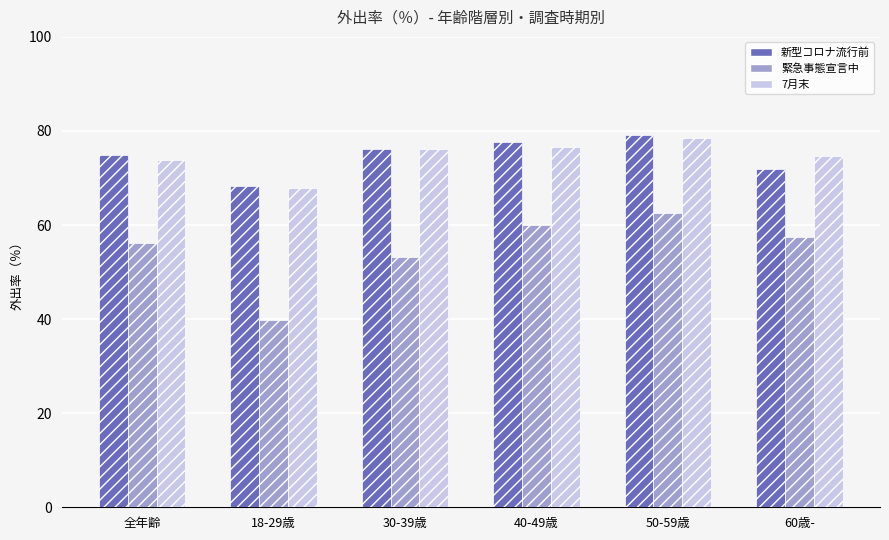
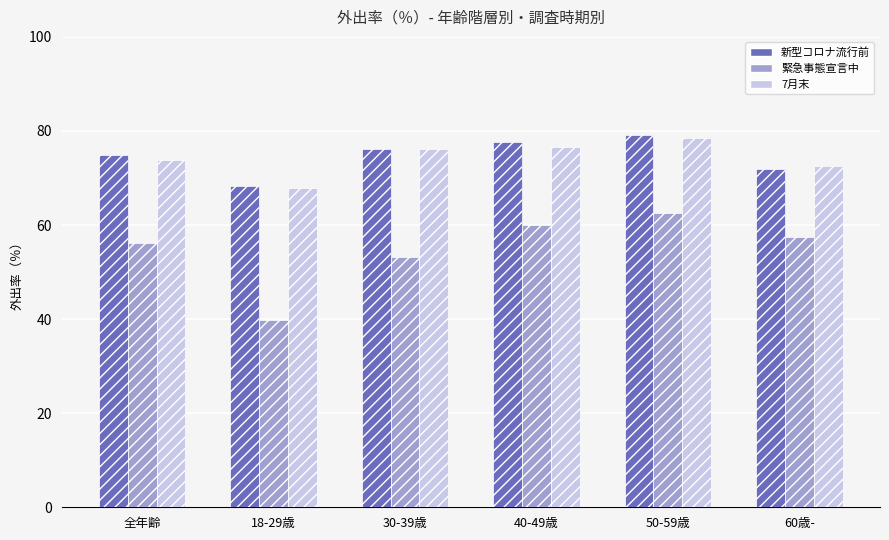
  {
    "新型コロナ流行前": {
      "全年齢": 75,
      "18-29歳": 68,
      "30-39歳": 76,
      "40-49歳": 78,
      "50-59歳": 79,
      "60歳-": 72
    },
    "緊急事態宣言中": {
      "全年齢": 56,
      "18-29歳": 40,
      "30-39歳": 53,
      "40-49歳": 60,
      "50-59歳": 63,
      "60歳-": 57
    },
    "7月末": {
      "全年齢": 74,
      "18-29歳": 68,
      "30-39歳": 76,
      "40-49歳": 77,
      "50-59歳": 78,
-     "60歳-": 75
+     "60歳-": 72
    }
  }
